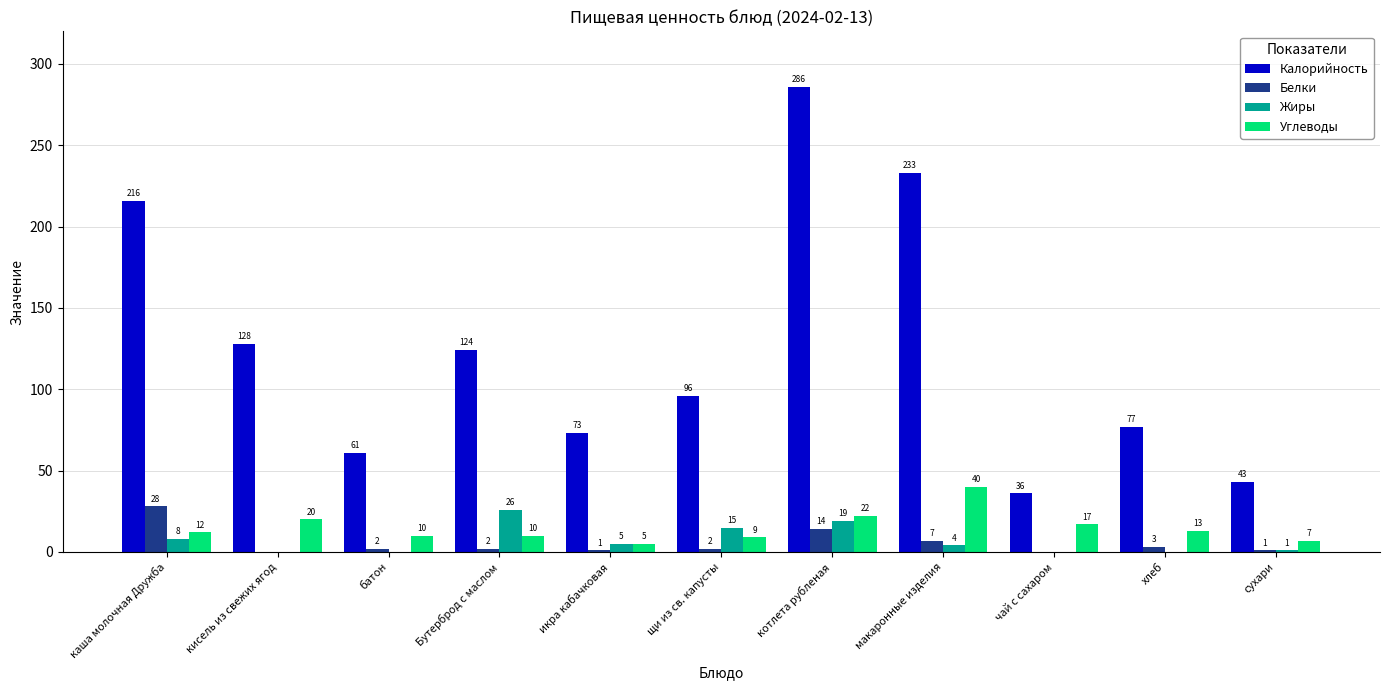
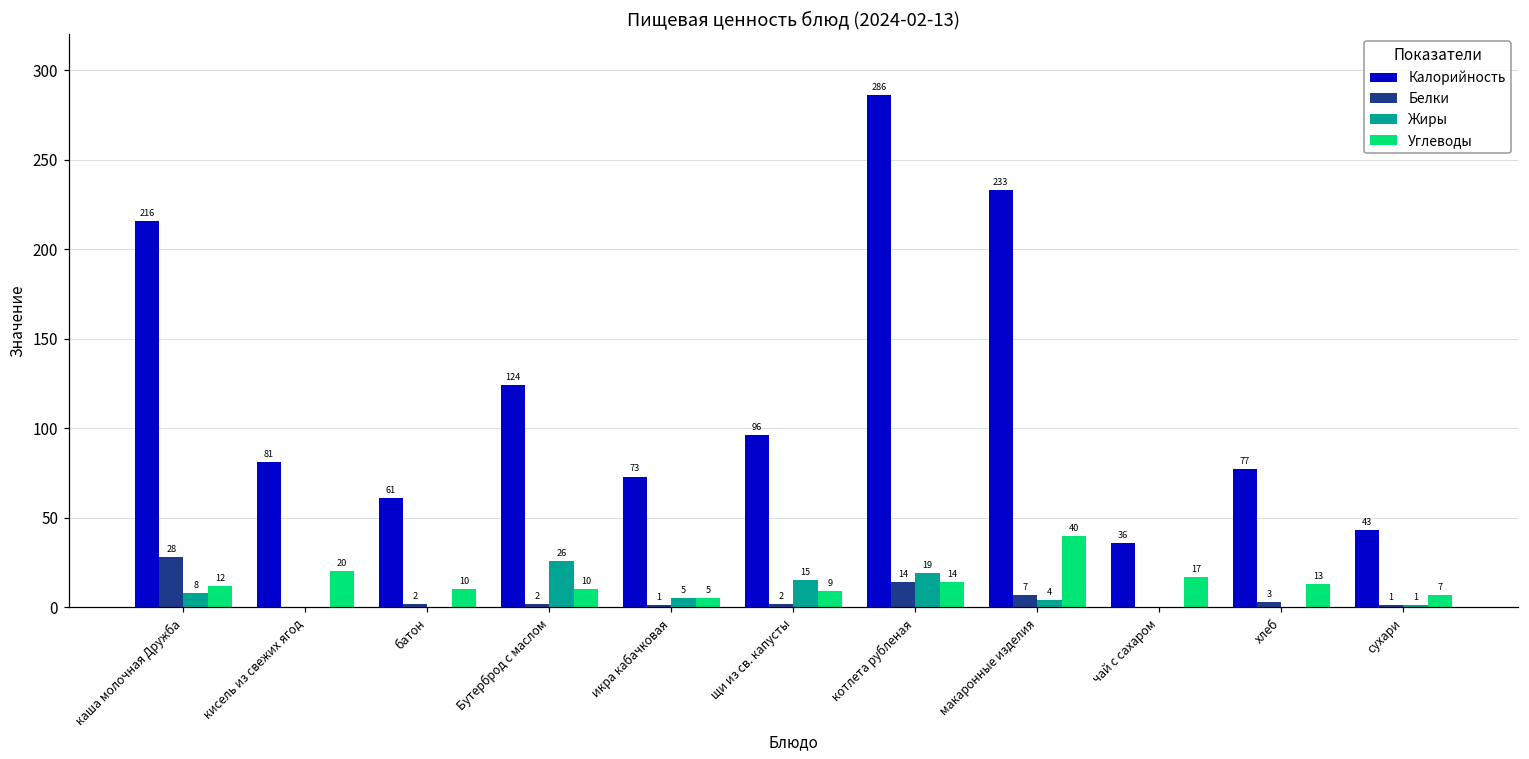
  {
    "Калорийность": {
      "каша молочная Дружба": 216,
-     "кисель из свежих ягод": 128,
+     "кисель из свежих ягод": 81,
      "батон": 61,
      "Бутерброд с маслом": 124,
      "икра кабачковая": 73,
      "щи из св. капусты": 96,
      "котлета рубленая": 286,
      "макаронные изделия": 233,
      "чай с сахаром": 36,
      "хлеб": 77,
      "сухари": 43
    },
    "Белки": {
      "каша молочная Дружба": 28,
      "батон": 2,
      "Бутерброд с маслом": 2,
      "икра кабачковая": 1,
      "щи из св. капусты": 2,
      "котлета рубленая": 14,
      "макаронные изделия": 7,
      "хлеб": 3,
      "сухари": 1
    },
    "Жиры": {
      "каша молочная Дружба": 8,
      "Бутерброд с маслом": 26,
      "икра кабачковая": 5,
      "щи из св. капусты": 15,
      "котлета рубленая": 19,
      "макаронные изделия": 4,
      "сухари": 1
    },
    "Углеводы": {
      "каша молочная Дружба": 12,
      "кисель из свежих ягод": 20,
      "батон": 10,
      "Бутерброд с маслом": 10,
      "икра кабачковая": 5,
      "щи из св. капусты": 9,
-     "котлета рубленая": 22,
+     "котлета рубленая": 14,
      "макаронные изделия": 40,
      "чай с сахаром": 17,
      "хлеб": 13,
      "сухари": 7
    }
  }
